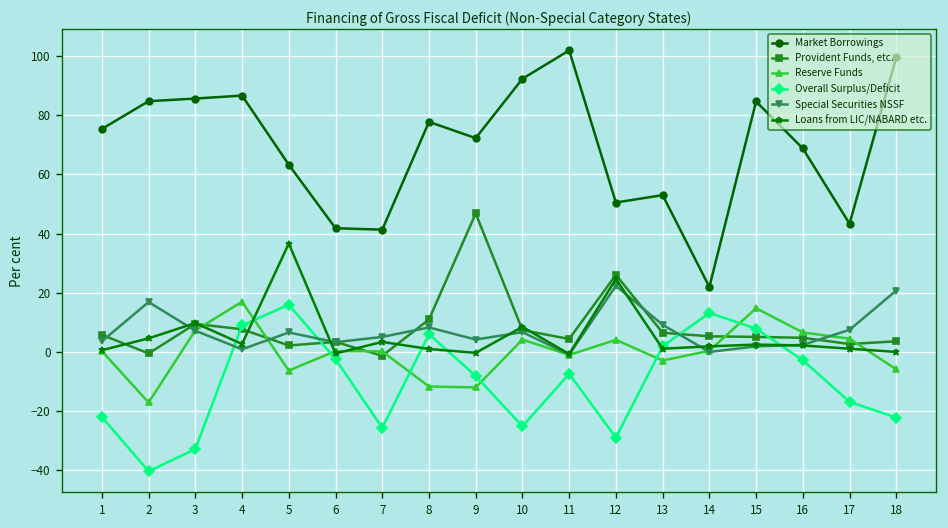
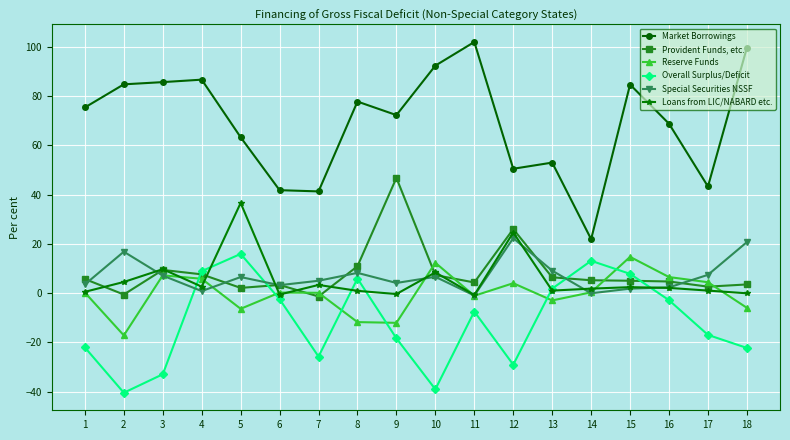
  {
    "Reserve Funds": {
      "2": -17,
-     "4": 17,
+     "4": 6,
      "5": -6,
      "7": 0,
      "8": -12,
      "9": -12,
-     "10": 4,
+     "10": 12,
      "12": 4,
      "13": -3,
      "15": 15,
      "16": 7,
      "17": 4,
      "18": -6
    },
    "Overall Surplus/Deficit": {
      "1": -22,
      "2": -41,
      "3": -33,
      "4": 9,
      "5": 16,
      "6": -3,
      "7": -26,
      "8": 6,
-     "9": -8,
-     "10": -25,
+     "9": -18,
+     "10": -39,
      "11": -8,
      "12": -29,
      "14": 13,
      "15": 8,
      "16": -3,
      "17": -17,
      "18": -22
    }
  }
